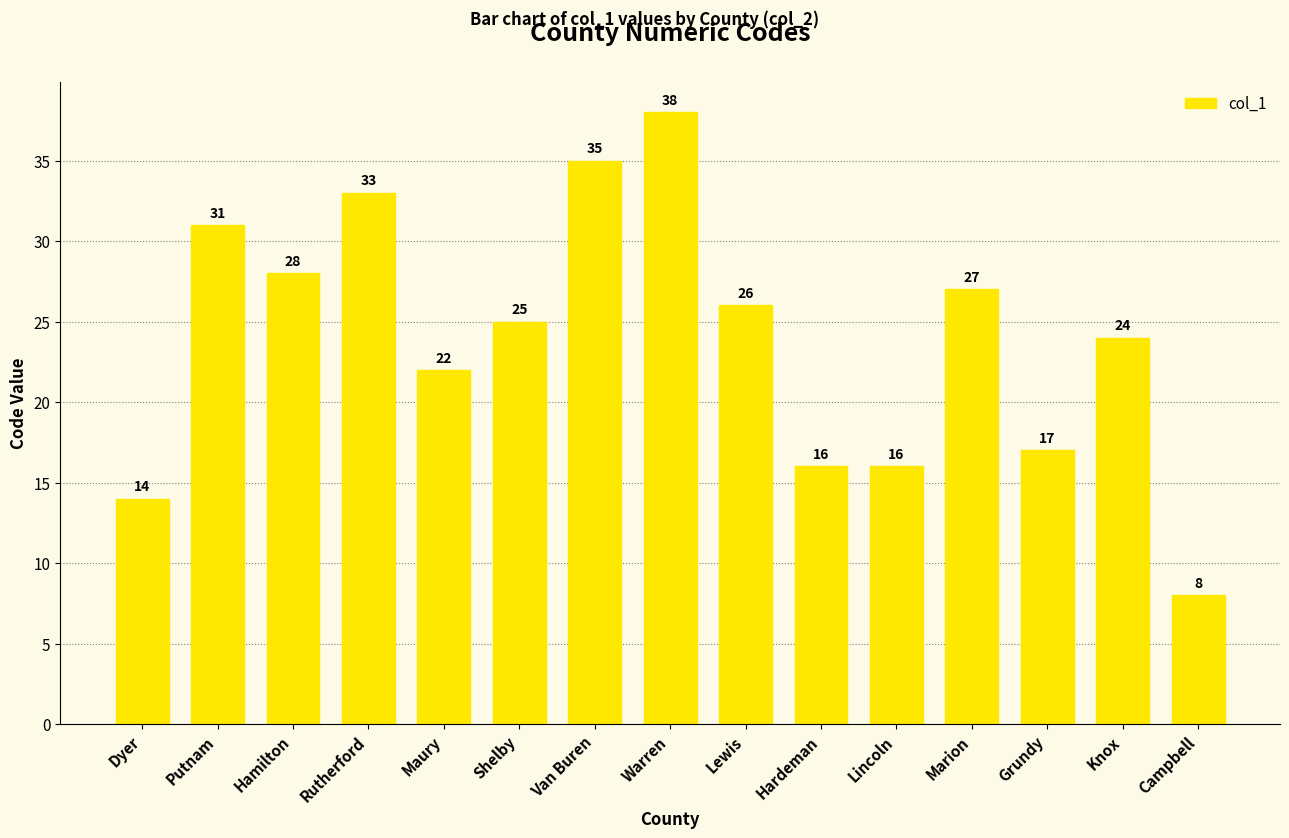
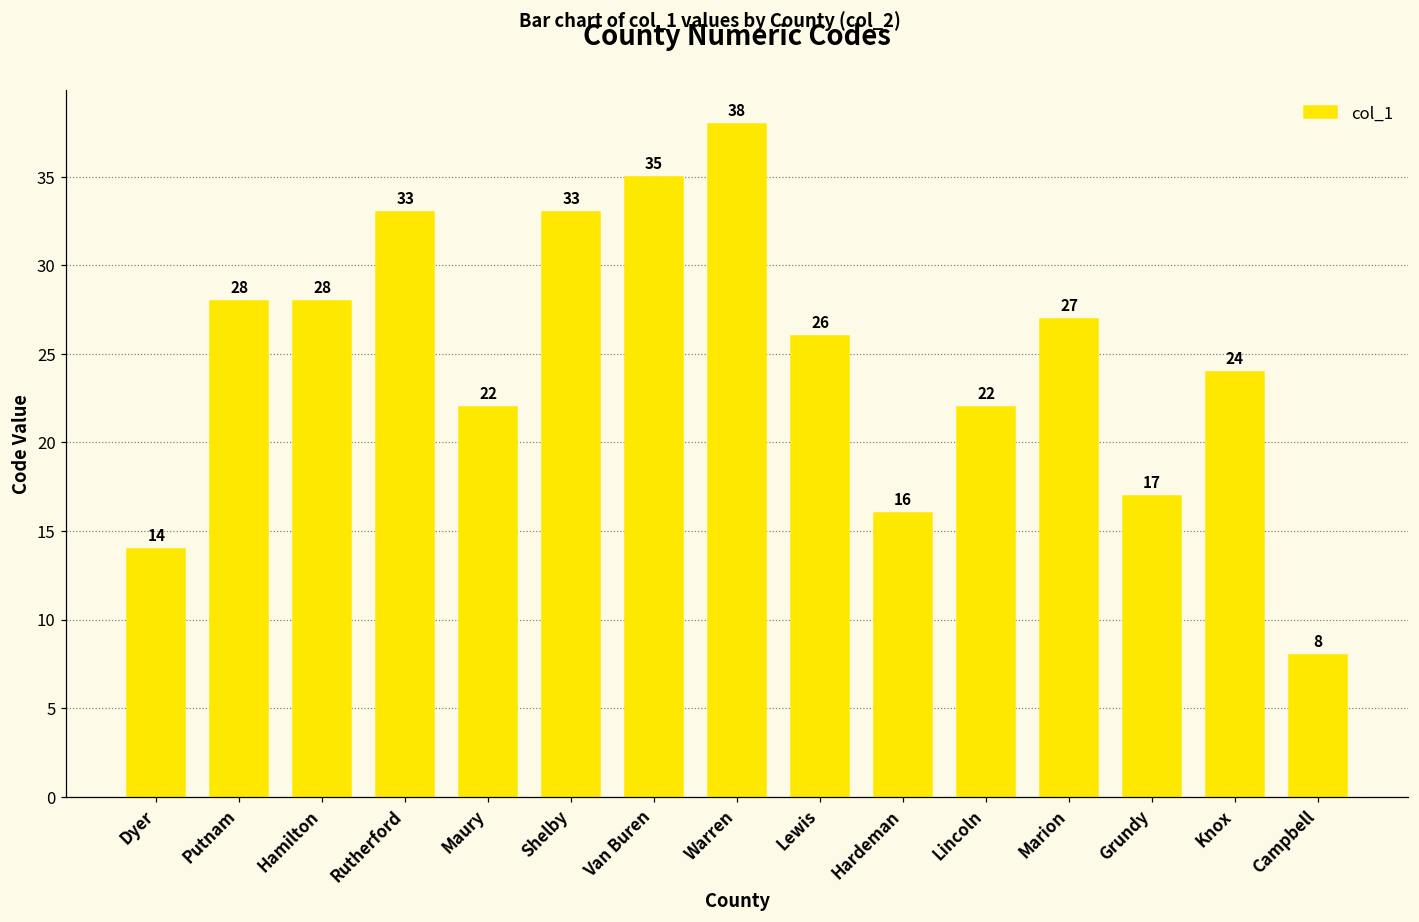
  {
    "Dyer": 14,
-   "Putnam": 31,
+   "Putnam": 28,
    "Hamilton": 28,
    "Rutherford": 33,
    "Maury": 22,
-   "Shelby": 25,
+   "Shelby": 33,
    "Van Buren": 35,
    "Warren": 38,
    "Lewis": 26,
    "Hardeman": 16,
-   "Lincoln": 16,
+   "Lincoln": 22,
    "Marion": 27,
    "Grundy": 17,
    "Knox": 24,
    "Campbell": 8
  }
